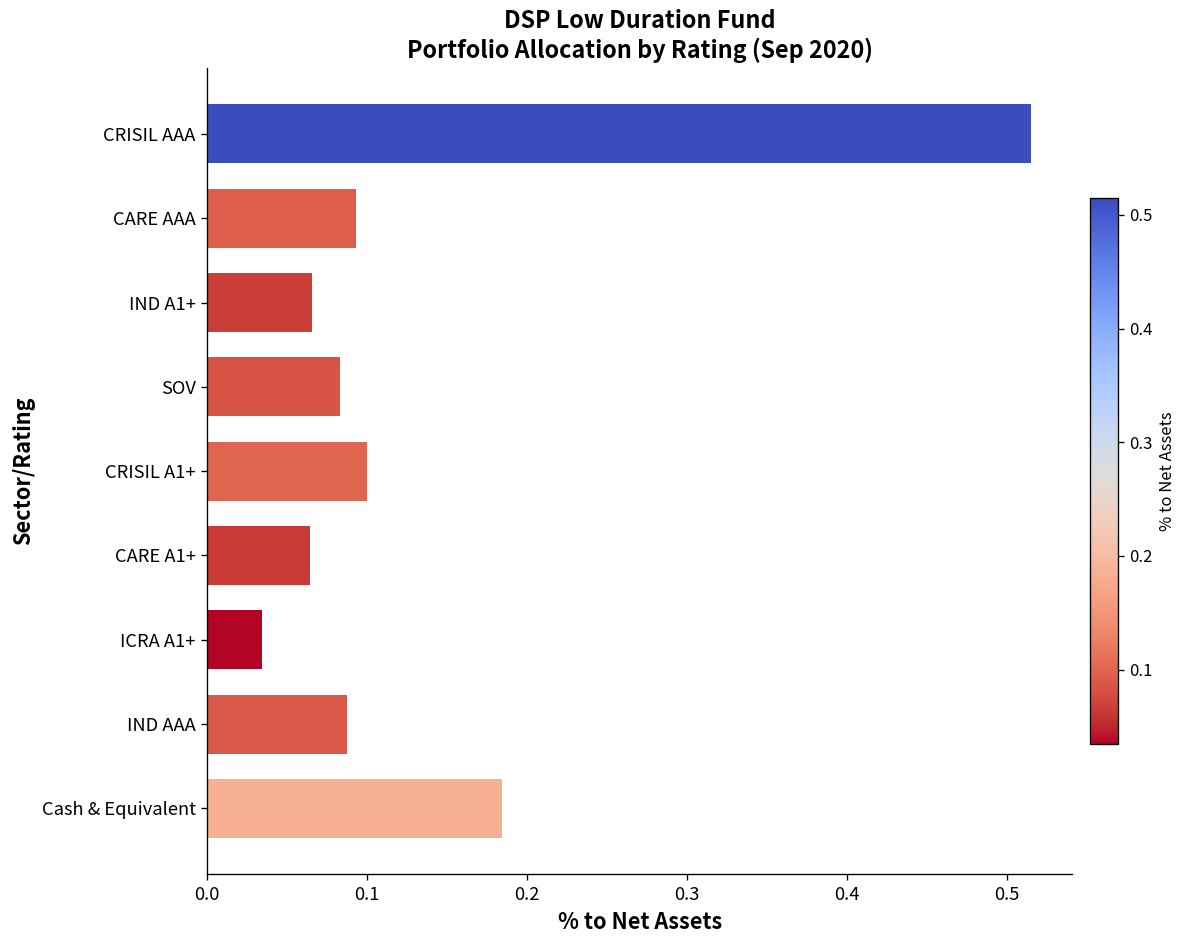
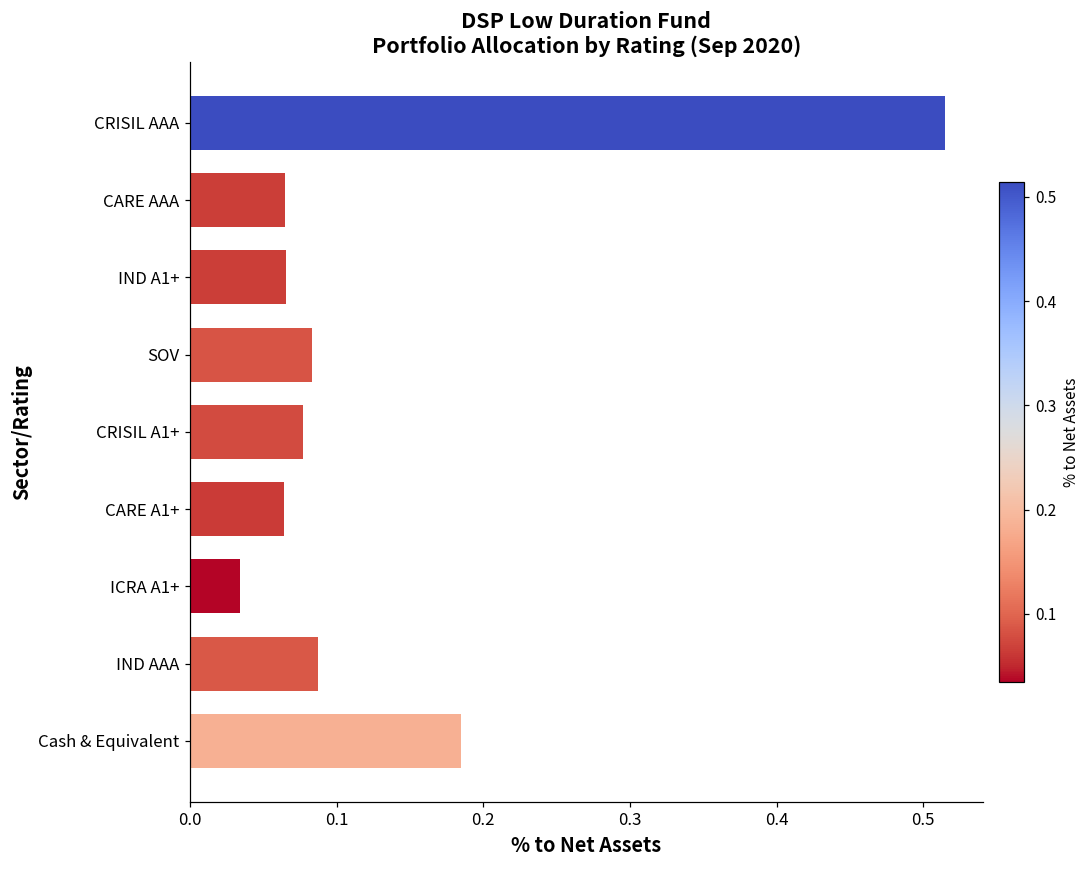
  {
    "CRISIL AAA": 0.515,
-   "CARE AAA": 0.093,
+   "CARE AAA": 0.065,
    "IND A1+": 0.066,
    "SOV": 0.083,
-   "CRISIL A1+": 0.100,
+   "CRISIL A1+": 0.077,
    "CARE A1+": 0.064,
    "ICRA A1+": 0.034,
    "IND AAA": 0.087,
    "Cash & Equivalent": 0.185
  }
